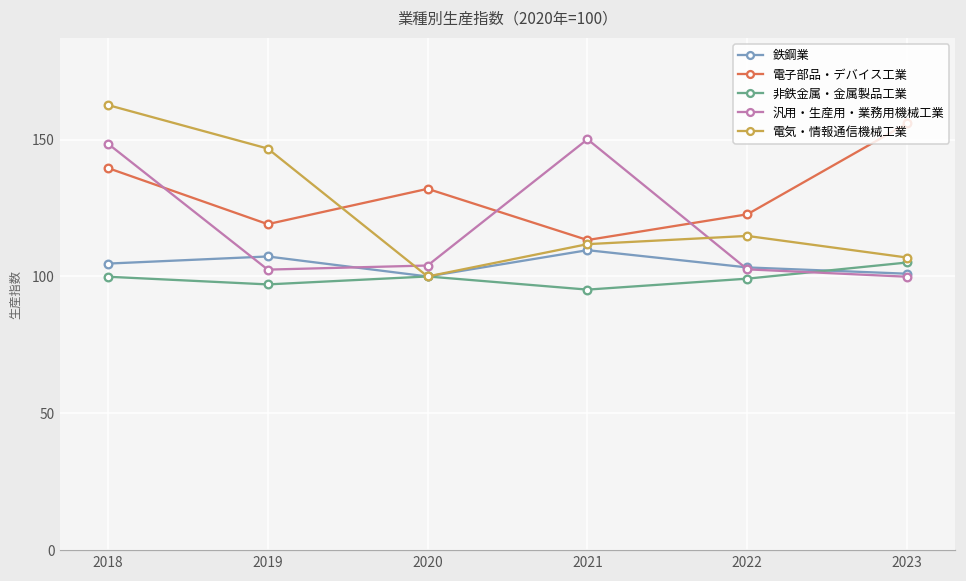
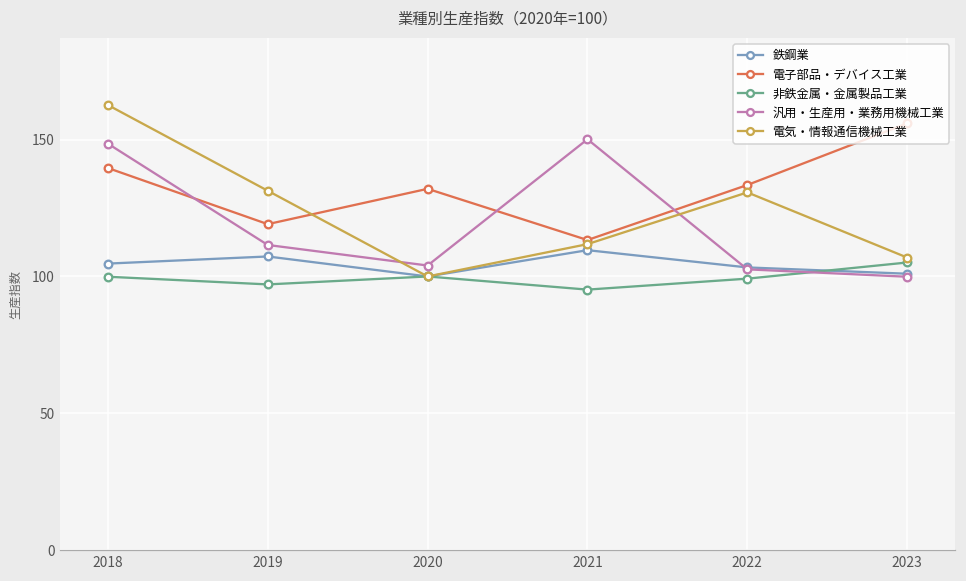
  {
    "電子部品・デバイス工業": {
      "2018": 140,
      "2019": 119,
      "2020": 132,
      "2021": 113,
-     "2022": 123
+     "2022": 133
    },
    "汎用・生産用・業務用機械工業": {
      "2018": 149,
-     "2019": 103,
+     "2019": 112,
      "2020": 104,
      "2021": 150,
      "2023": 100
    },
    "電気・情報通信機械工業": {
      "2018": 163,
-     "2019": 147,
+     "2019": 131,
      "2021": 112,
-     "2022": 115,
+     "2022": 131,
      "2023": 107
    }
  }
